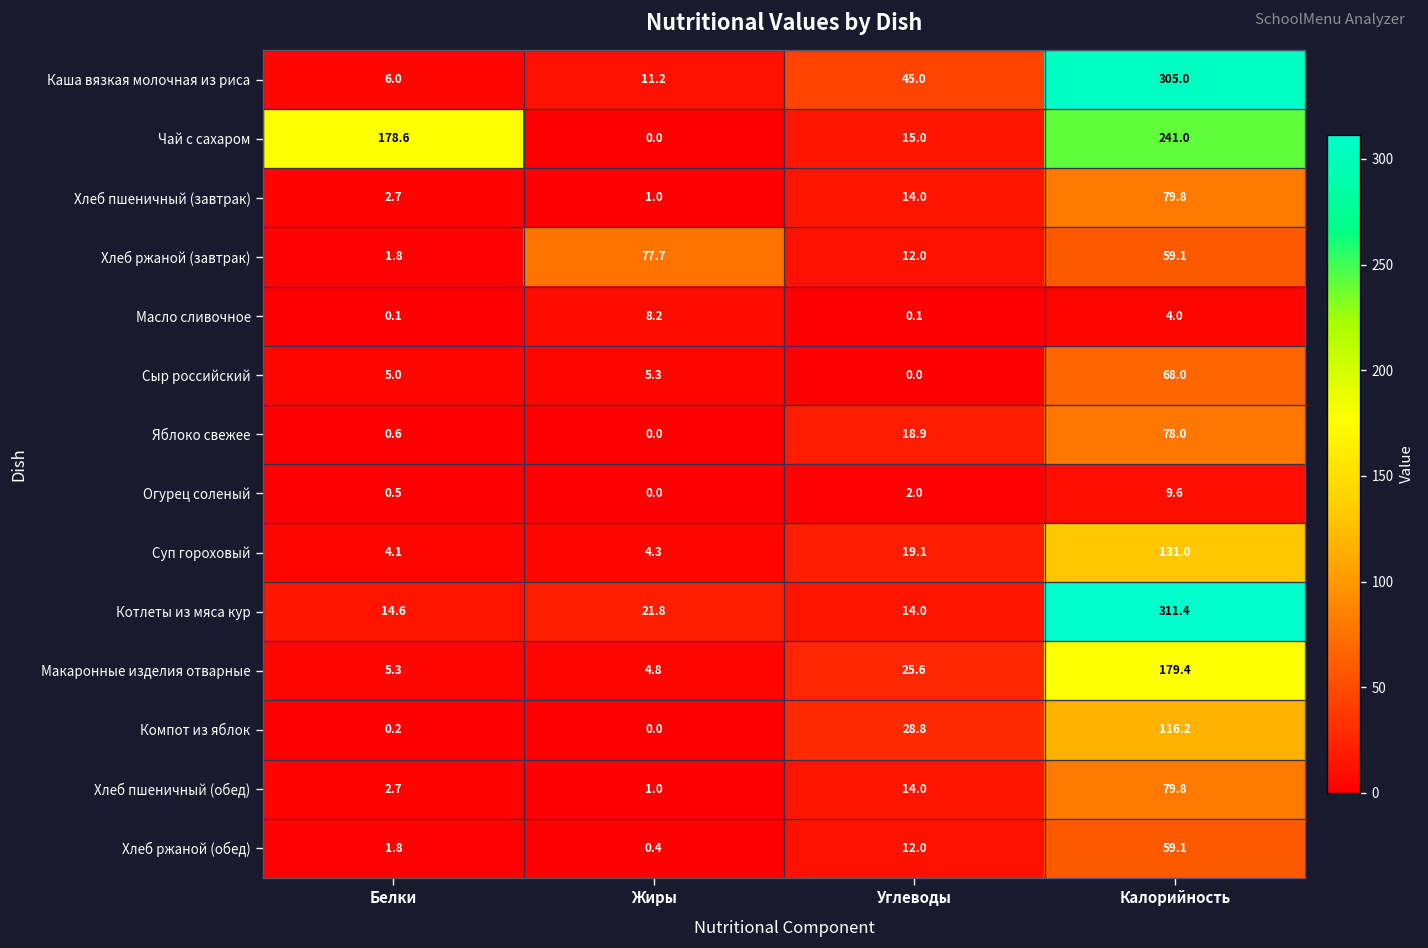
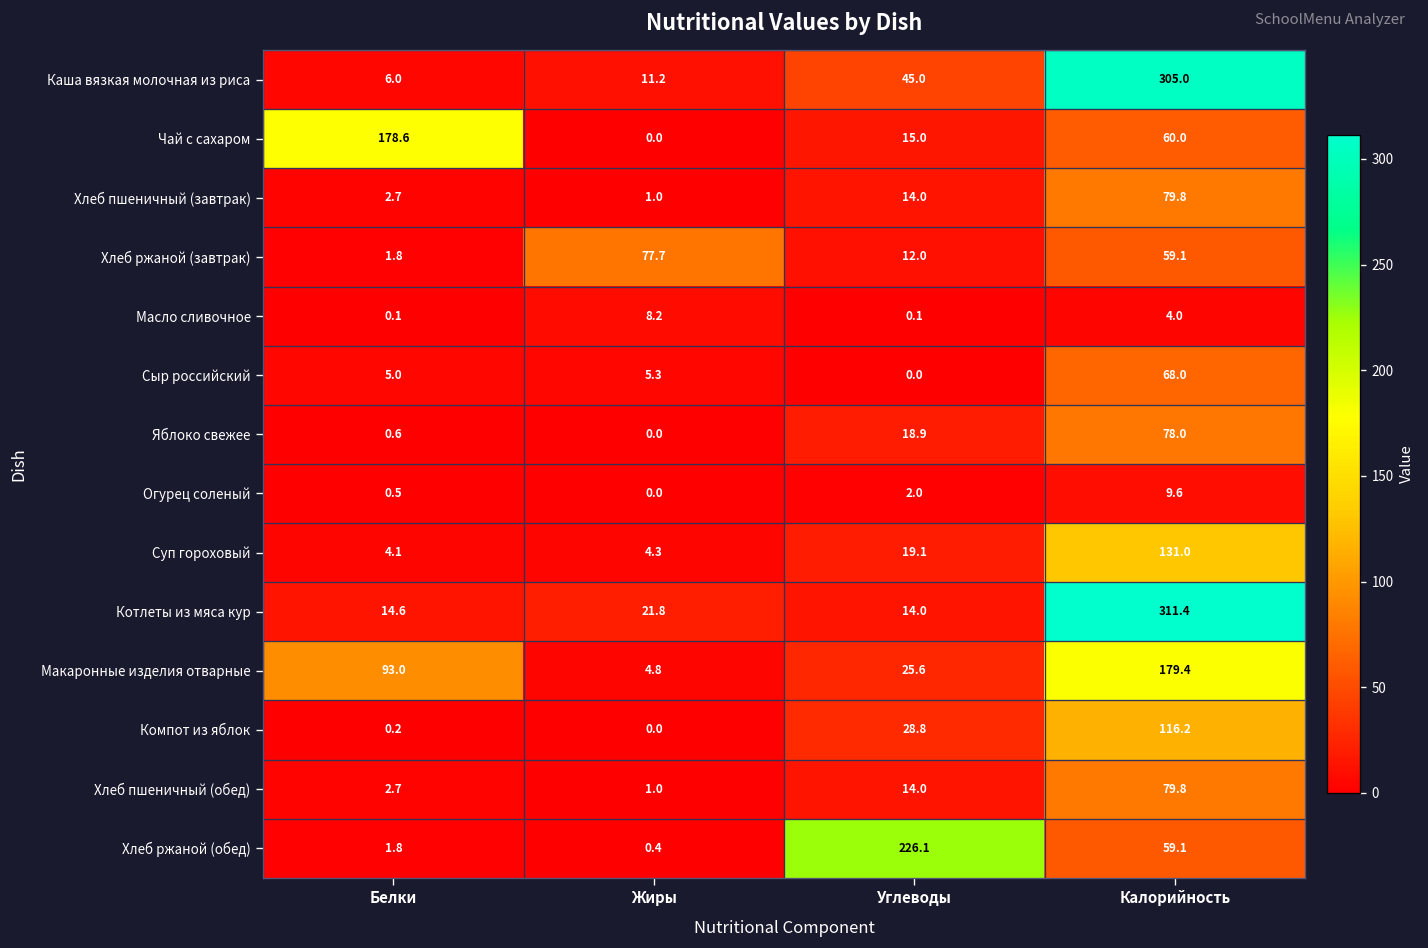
  {
    "Каша вязкая молочная из риса": {
      "Белки": 6.0,
      "Жиры": 11.2,
      "Углеводы": 45.0,
      "Калорийность": 305.0
    },
    "Чай с сахаром": {
      "Белки": 178.6,
      "Жиры": 0.0,
      "Углеводы": 15.0,
-     "Калорийность": 241.0
+     "Калорийность": 60.0
    },
    "Хлеб пшеничный (завтрак)": {
      "Белки": 2.7,
      "Жиры": 1.0,
      "Углеводы": 14.0,
      "Калорийность": 79.8
    },
    "Хлеб ржаной (завтрак)": {
      "Белки": 1.8,
      "Жиры": 77.7,
      "Углеводы": 12.0,
      "Калорийность": 59.1
    },
    "Масло сливочное": {
      "Белки": 0.1,
      "Жиры": 8.2,
      "Углеводы": 0.1,
      "Калорийность": 4.0
    },
    "Сыр российский": {
      "Белки": 5.0,
      "Жиры": 5.3,
      "Углеводы": 0.0,
      "Калорийность": 68.0
    },
    "Яблоко свежее": {
      "Белки": 0.6,
      "Жиры": 0.0,
      "Углеводы": 18.9,
      "Калорийность": 78.0
    },
    "Огурец соленый": {
      "Белки": 0.5,
      "Жиры": 0.0,
      "Углеводы": 2.0,
      "Калорийность": 9.6
    },
    "Суп гороховый": {
      "Белки": 4.1,
      "Жиры": 4.3,
      "Углеводы": 19.1,
      "Калорийность": 131.0
    },
    "Котлеты из мяса кур": {
      "Белки": 14.6,
      "Жиры": 21.8,
      "Углеводы": 14.0,
      "Калорийность": 311.4
    },
    "Макаронные изделия отварные": {
-     "Белки": 5.3,
+     "Белки": 93.0,
      "Жиры": 4.8,
      "Углеводы": 25.6,
      "Калорийность": 179.4
    },
    "Компот из яблок": {
      "Белки": 0.2,
      "Жиры": 0.0,
      "Углеводы": 28.8,
      "Калорийность": 116.2
    },
    "Хлеб пшеничный (обед)": {
      "Белки": 2.7,
      "Жиры": 1.0,
      "Углеводы": 14.0,
      "Калорийность": 79.8
    },
    "Хлеб ржаной (обед)": {
      "Белки": 1.8,
      "Жиры": 0.4,
-     "Углеводы": 12.0,
+     "Углеводы": 226.1,
      "Калорийность": 59.1
    }
  }
